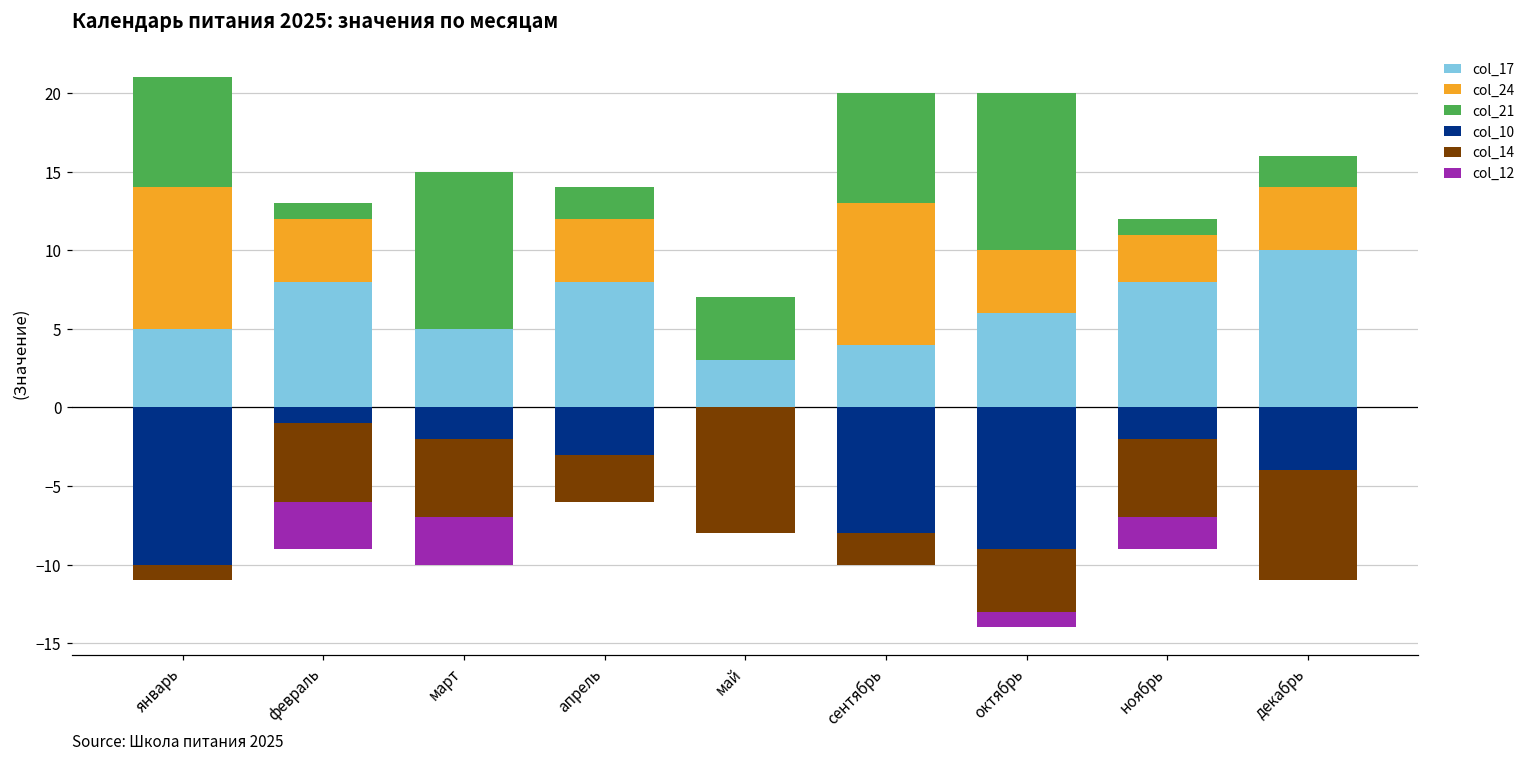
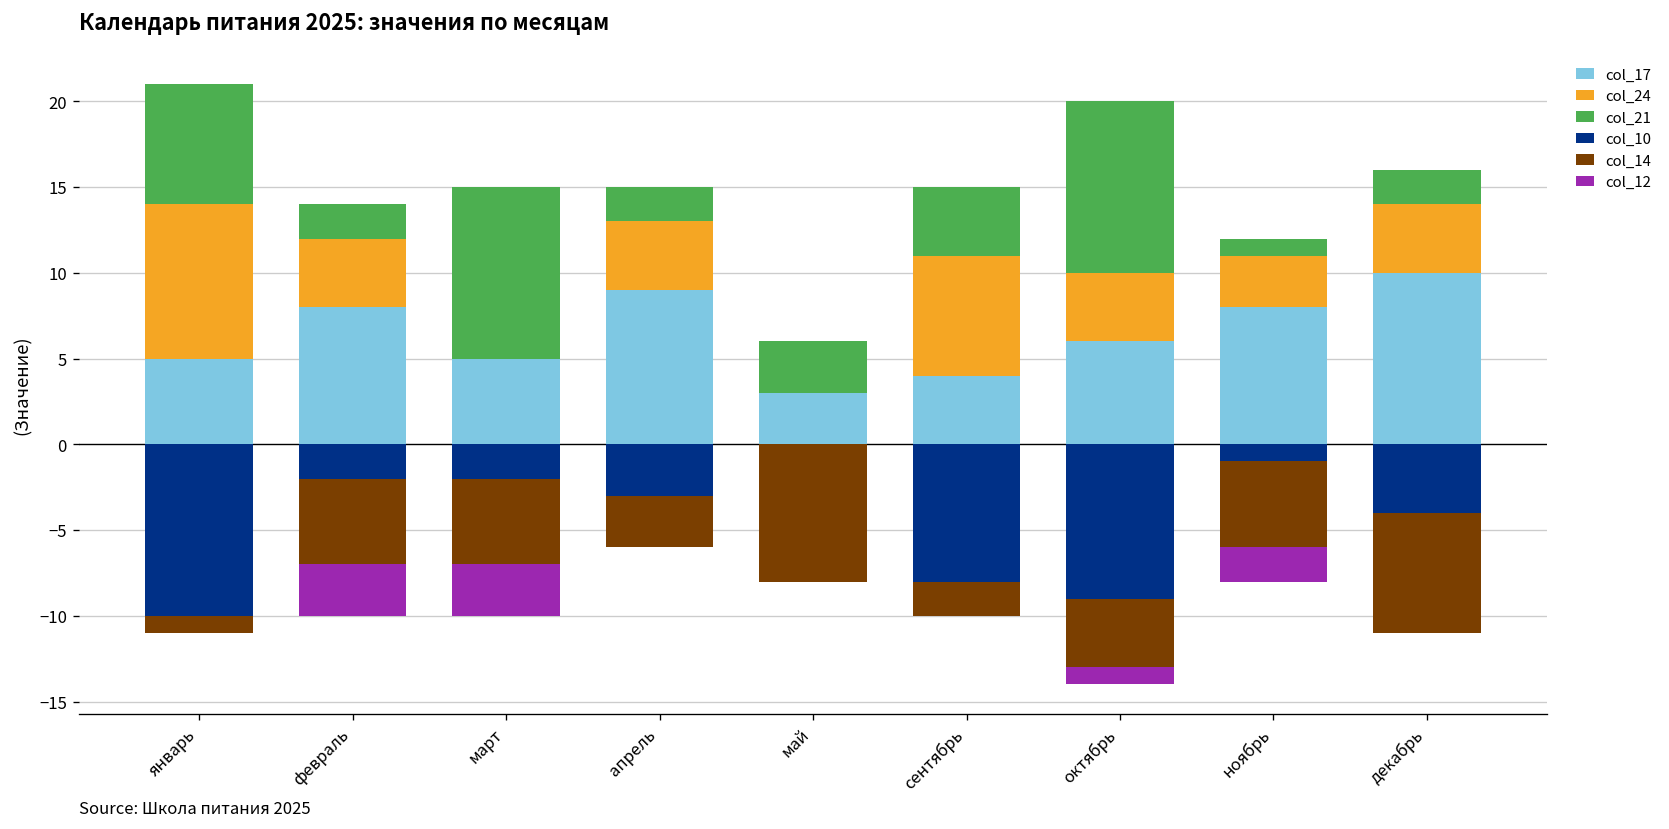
  {
    "col_17": {
      "январь": 5,
      "февраль": 8,
      "март": 5,
-     "апрель": 8,
+     "апрель": 9,
      "май": 3,
      "сентябрь": 4,
      "октябрь": 6,
      "ноябрь": 8,
      "декабрь": 10
    },
    "col_24": {
      "январь": 9,
      "февраль": 4,
      "март": 0,
      "апрель": 4,
      "май": 0,
-     "сентябрь": 9,
+     "сентябрь": 7,
      "октябрь": 4,
      "ноябрь": 3,
      "декабрь": 4
    },
    "col_21": {
      "январь": 7,
-     "февраль": 1,
+     "февраль": 2,
      "март": 10,
      "апрель": 2,
-     "май": 4,
-     "сентябрь": 7,
+     "май": 3,
+     "сентябрь": 4,
      "октябрь": 10,
      "ноябрь": 1,
      "декабрь": 2
    },
    "col_10": {
      "январь": -10.0,
-     "февраль": -1.0,
+     "февраль": -2.0,
      "март": -2.0,
      "апрель": -3.0,
      "май": 0.0,
      "сентябрь": -8.0,
      "октябрь": -9.0,
-     "ноябрь": -2.0,
+     "ноябрь": -1.0,
      "декабрь": -4.0
    },
    "col_14": {
      "январь": -1.0,
      "февраль": -5.0,
      "март": -5.0,
      "апрель": -3.0,
      "май": -8.0,
      "сентябрь": -2.0,
      "октябрь": -4.0,
      "ноябрь": -5.0,
      "декабрь": -7.0
    },
    "col_12": {
      "январь": 0.0,
      "февраль": -3.0,
      "март": -3.0,
      "апрель": 0.0,
      "май": 0.0,
      "сентябрь": 0.0,
      "октябрь": -1.0,
      "ноябрь": -2.0,
      "декабрь": 0.0
    }
  }
